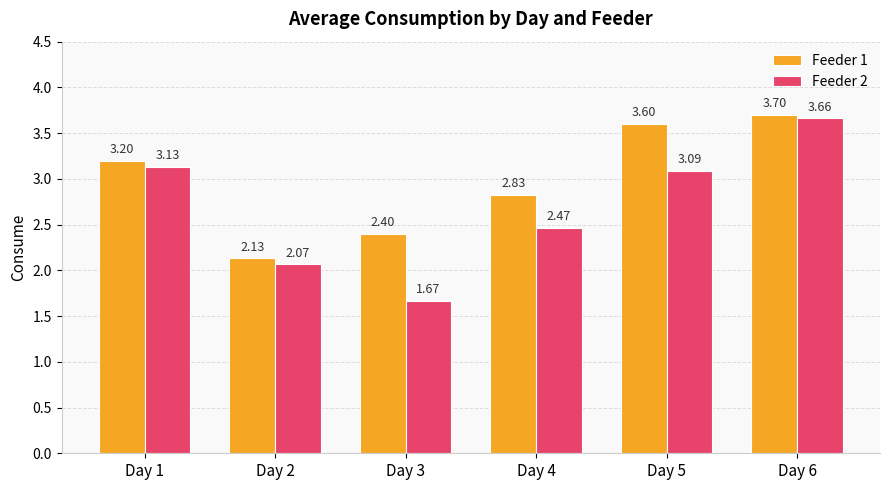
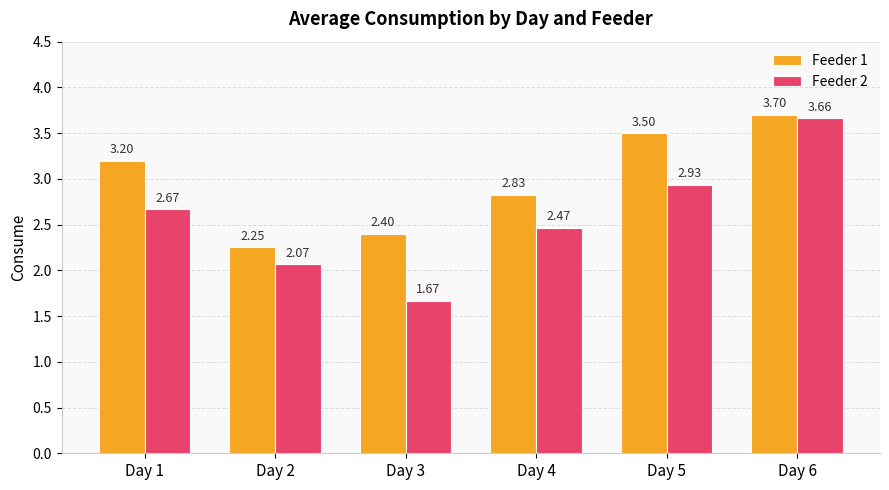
  {
    "Feeder 1": {
      "Day 1": 3.20,
-     "Day 2": 2.13,
+     "Day 2": 2.25,
      "Day 3": 2.40,
      "Day 4": 2.83,
-     "Day 5": 3.60,
+     "Day 5": 3.50,
      "Day 6": 3.70
    },
    "Feeder 2": {
-     "Day 1": 3.13,
+     "Day 1": 2.67,
      "Day 2": 2.07,
      "Day 3": 1.67,
      "Day 4": 2.47,
-     "Day 5": 3.09,
+     "Day 5": 2.93,
      "Day 6": 3.66
    }
  }
